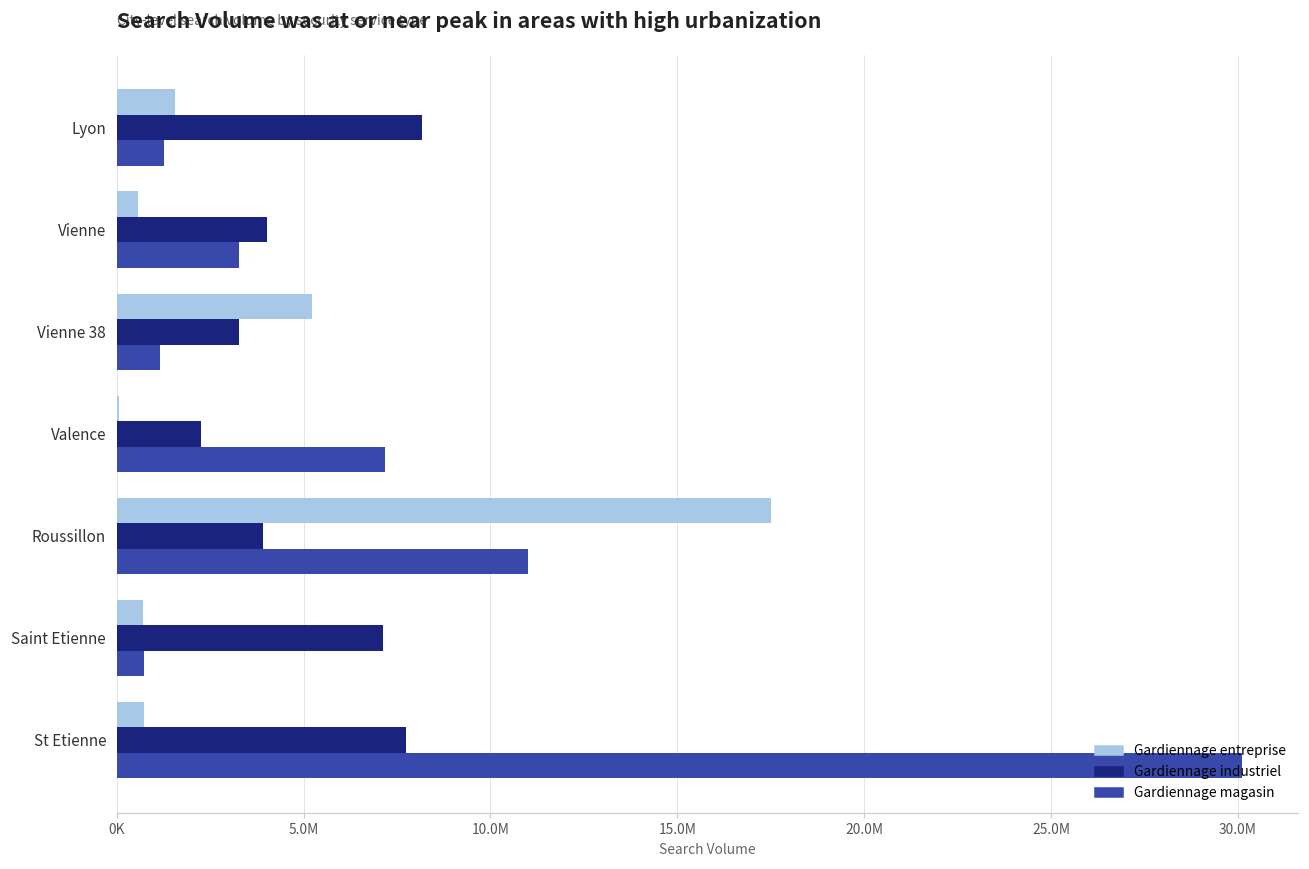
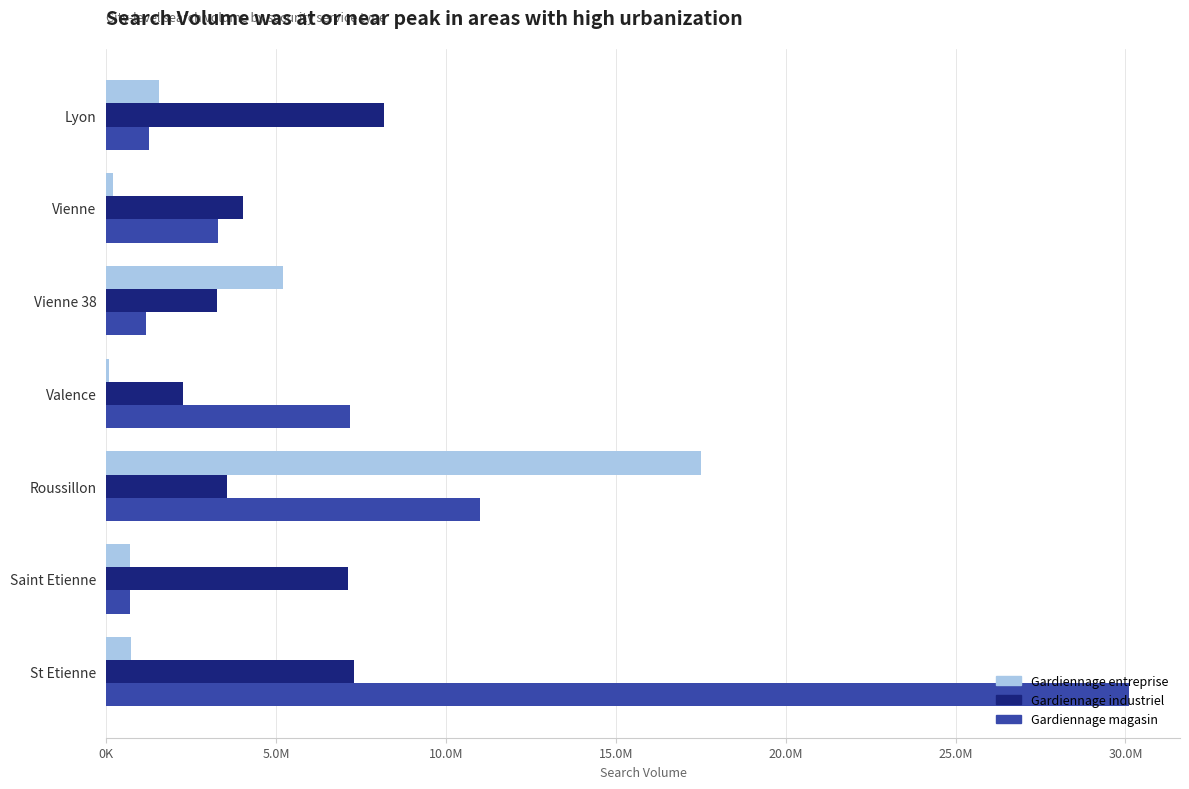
  {
    "Gardiennage entreprise": {
      "Lyon": 1600000,
-     "Vienne": 600000,
+     "Vienne": 200000,
      "Vienne 38": 5200000,
      "Roussillon": 17500000,
      "Saint Etienne": 700000,
      "St Etienne": 700000
    },
    "Gardiennage industriel": {
      "Lyon": 8200000,
      "Vienne": 4000000,
      "Vienne 38": 3300000,
      "Valence": 2300000,
-     "Roussillon": 3900000,
+     "Roussillon": 3600000,
      "Saint Etienne": 7100000,
-     "St Etienne": 7700000
+     "St Etienne": 7300000
    },
    "Gardiennage magasin": {
      "Lyon": 1300000,
      "Vienne": 3300000,
      "Vienne 38": 1200000,
      "Valence": 7200000,
      "Roussillon": 11000000,
      "Saint Etienne": 700000,
      "St Etienne": 30100000
    }
  }
